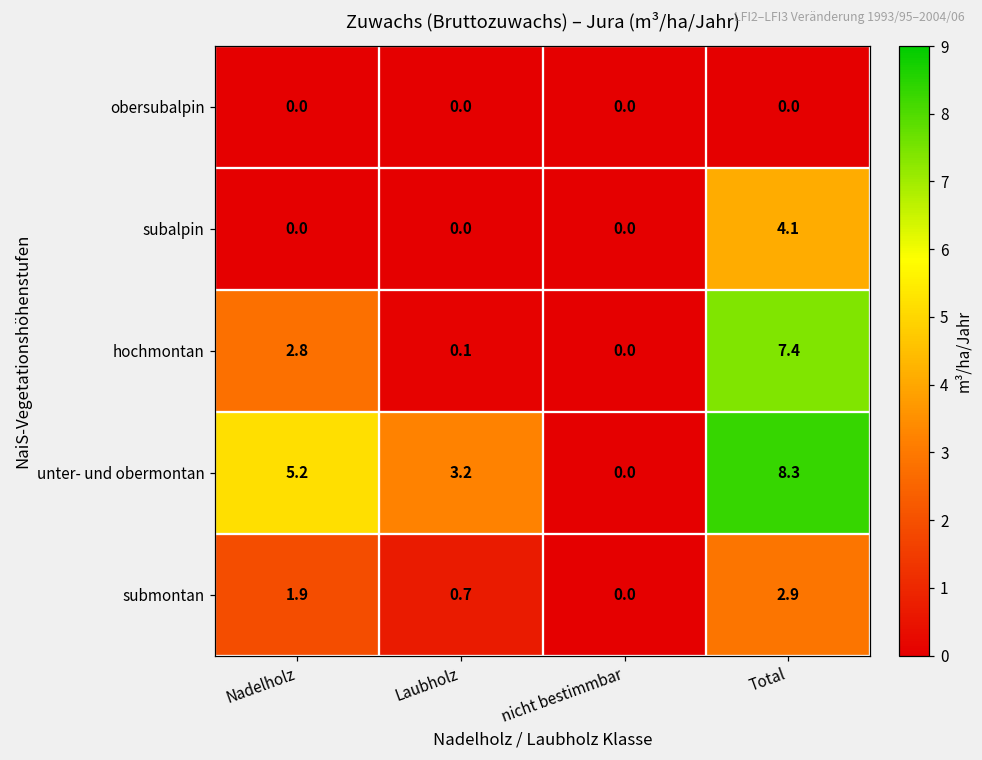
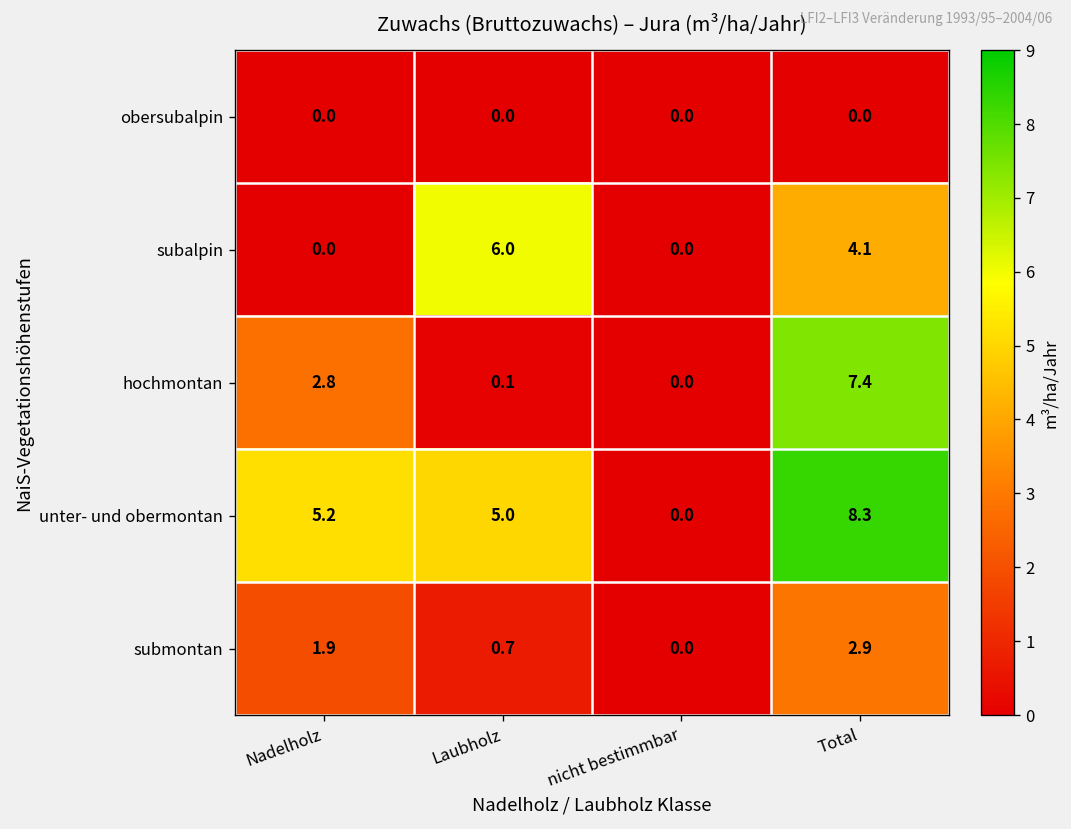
  {
    "obersubalpin": {
      "Nadelholz": 0.0,
      "Laubholz": 0.0,
      "nicht bestimmbar": 0.0,
      "Total": 0.0
    },
    "subalpin": {
      "Nadelholz": 0.0,
-     "Laubholz": 0.0,
+     "Laubholz": 6.0,
      "nicht bestimmbar": 0.0,
      "Total": 4.1
    },
    "hochmontan": {
      "Nadelholz": 2.8,
      "Laubholz": 0.1,
      "nicht bestimmbar": 0.0,
      "Total": 7.4
    },
    "unter- und obermontan": {
      "Nadelholz": 5.2,
-     "Laubholz": 3.2,
+     "Laubholz": 5.0,
      "nicht bestimmbar": 0.0,
      "Total": 8.3
    },
    "submontan": {
      "Nadelholz": 1.9,
      "Laubholz": 0.7,
      "nicht bestimmbar": 0.0,
      "Total": 2.9
    }
  }
